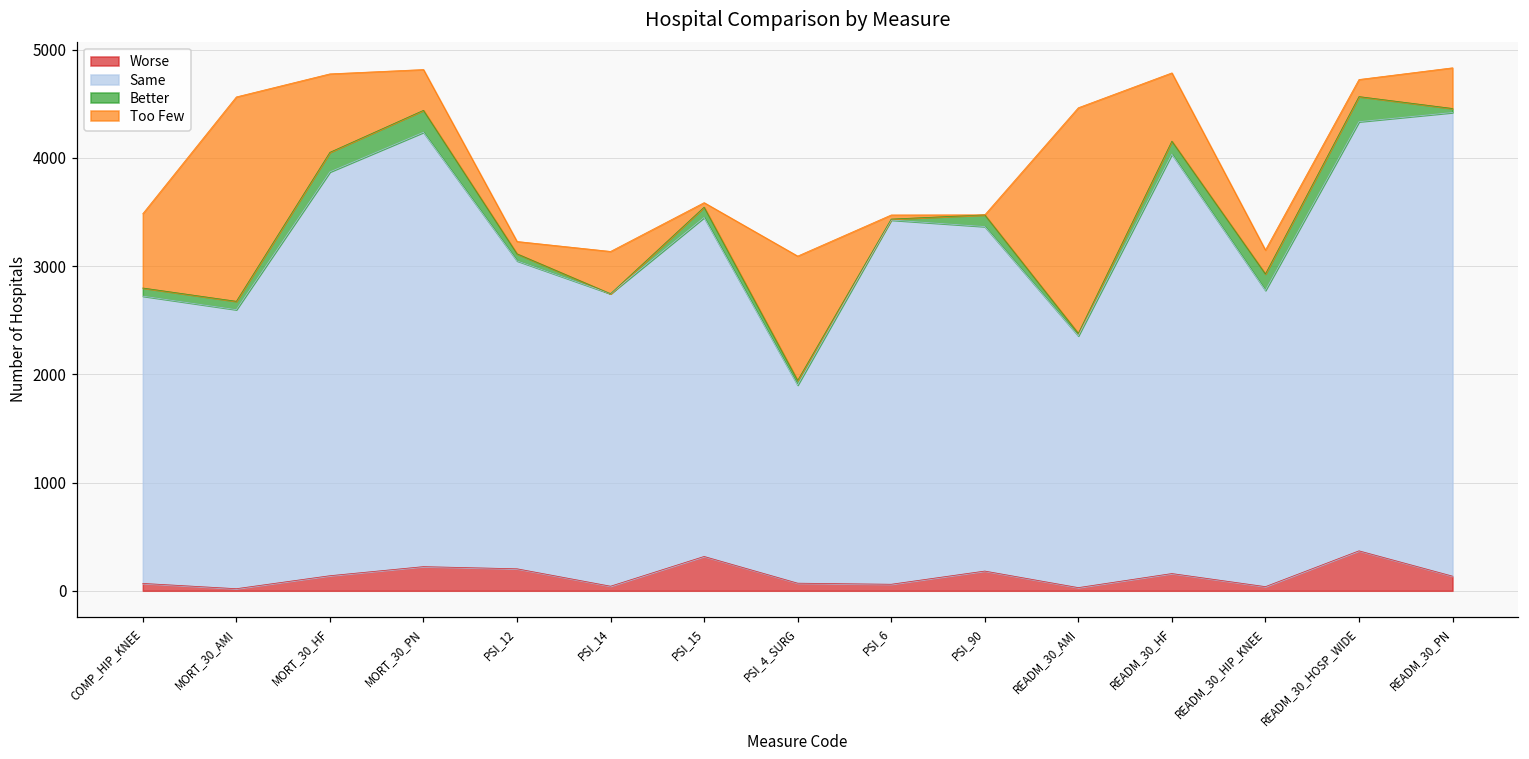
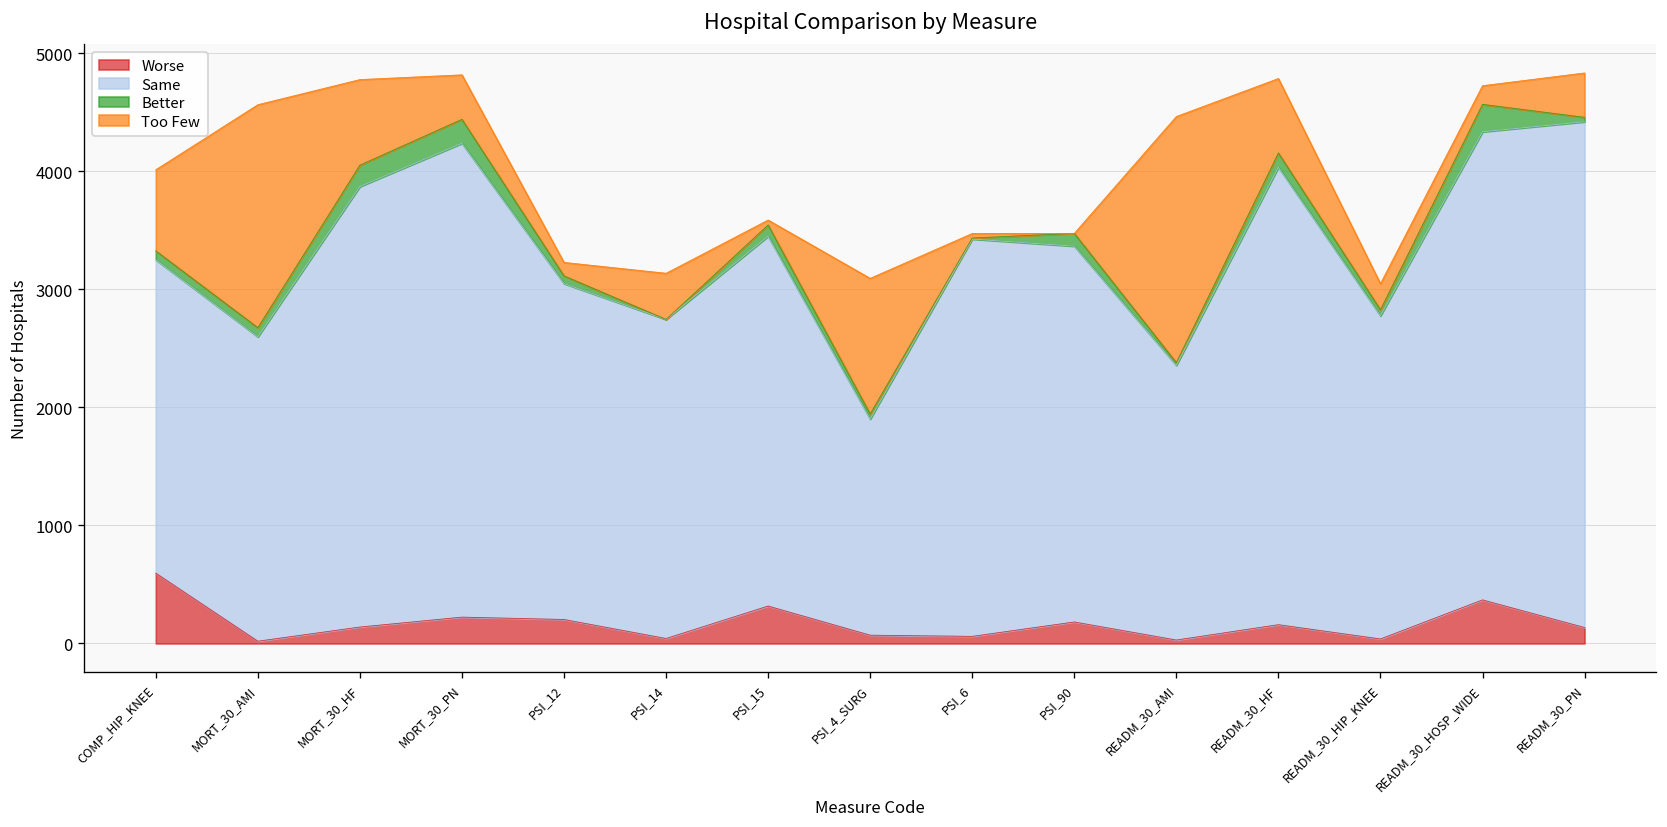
  {
    "Worse": {
-     "COMP_HIP_KNEE": 100,
+     "COMP_HIP_KNEE": 600,
      "MORT_30_AMI": 0,
      "MORT_30_HF": 100,
      "MORT_30_PN": 200,
      "PSI_12": 200,
      "PSI_14": 0,
      "PSI_15": 300,
      "PSI_4_SURG": 100,
      "PSI_6": 100,
      "PSI_90": 200,
      "READM_30_AMI": 0,
      "READM_30_HF": 200,
      "READM_30_HIP_KNEE": 0,
      "READM_30_HOSP_WIDE": 400,
      "READM_30_PN": 100
    },
    "Same": {
      "COMP_HIP_KNEE": 2700,
      "MORT_30_AMI": 2600,
      "MORT_30_HF": 3700,
      "MORT_30_PN": 4000,
      "PSI_12": 2800,
      "PSI_15": 3100,
      "PSI_4_SURG": 1800,
      "PSI_90": 3200,
      "READM_30_HF": 3900,
      "READM_30_HIP_KNEE": 2700,
      "READM_30_HOSP_WIDE": 4000,
      "READM_30_PN": 4300
    },
    "Better": {
      "COMP_HIP_KNEE": 100,
      "MORT_30_AMI": 100,
      "MORT_30_HF": 200,
      "MORT_30_PN": 200,
      "PSI_12": 100,
      "PSI_15": 100,
      "PSI_4_SURG": 0,
      "READM_30_HF": 100,
-     "READM_30_HIP_KNEE": 200,
+     "READM_30_HIP_KNEE": 100,
      "READM_30_HOSP_WIDE": 200,
      "READM_30_PN": 0
    },
    "Too Few": {
      "COMP_HIP_KNEE": 700,
      "MORT_30_AMI": 1900,
      "MORT_30_HF": 700,
      "MORT_30_PN": 400,
      "PSI_12": 100,
      "PSI_14": 400,
      "PSI_15": 0,
      "PSI_4_SURG": 1100,
      "PSI_6": 0,
      "READM_30_AMI": 2100,
      "READM_30_HF": 600,
      "READM_30_HIP_KNEE": 200,
      "READM_30_HOSP_WIDE": 200,
      "READM_30_PN": 400
    }
  }
